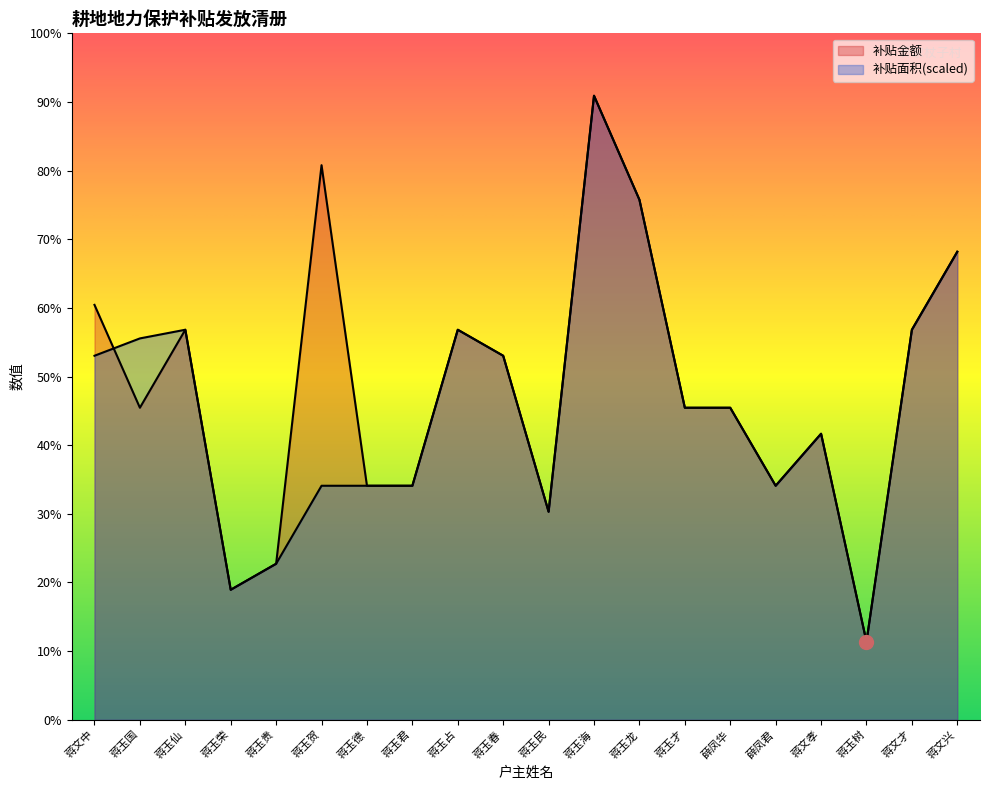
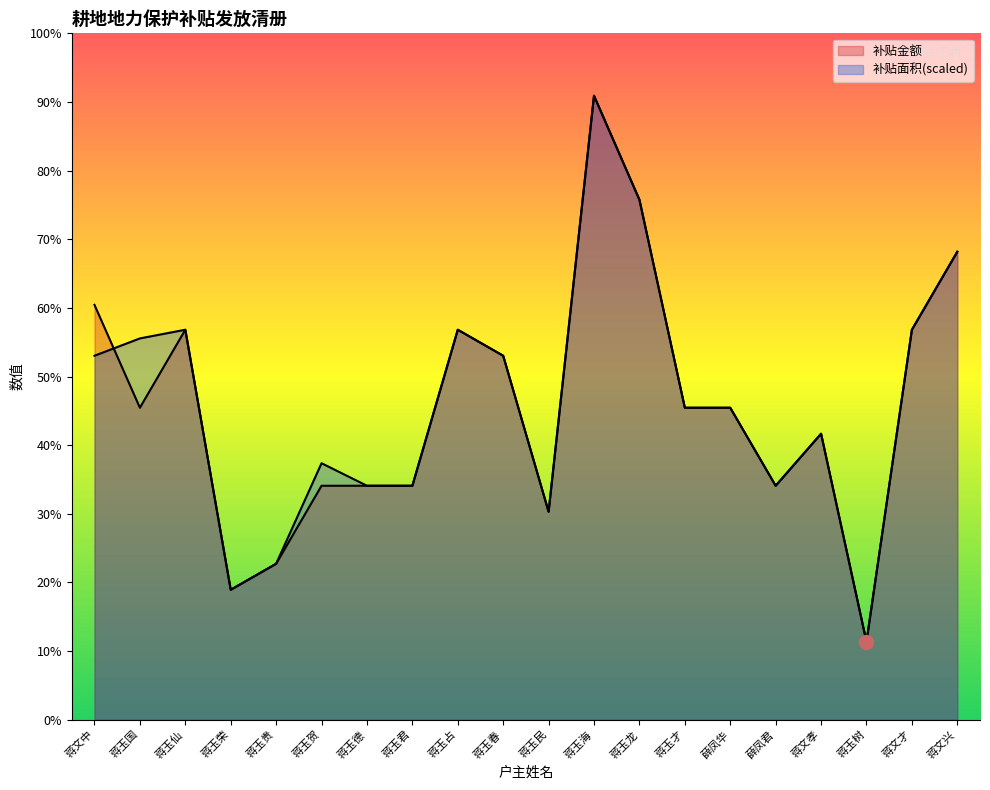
  {
    "补贴金额": {
      "蒋文中": "60%",
      "蒋玉国": "45%",
-     "蒋玉贺": "81%"
+     "蒋玉贺": "34%"
    },
    "补贴面积(scaled)": {
      "蒋文中": "53%",
      "蒋玉国": "56%",
-     "蒋玉贺": "34%"
+     "蒋玉贺": "37%"
    }
  }
